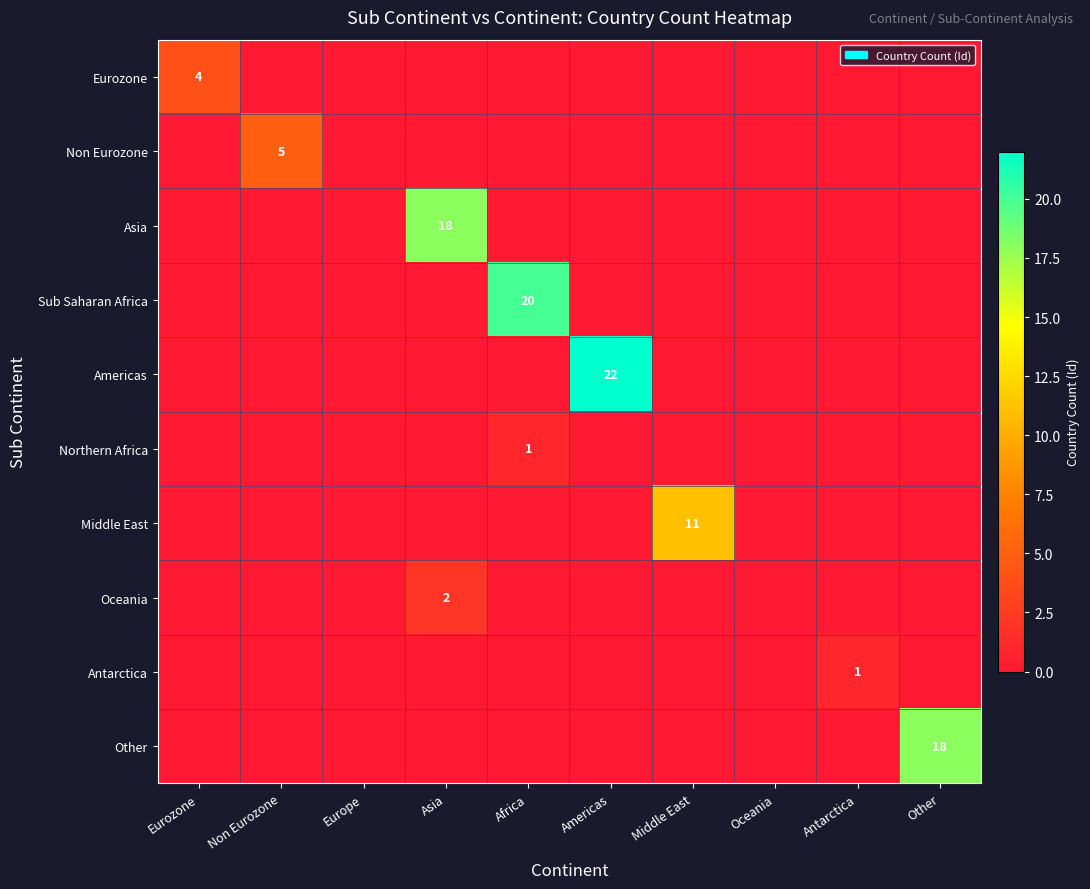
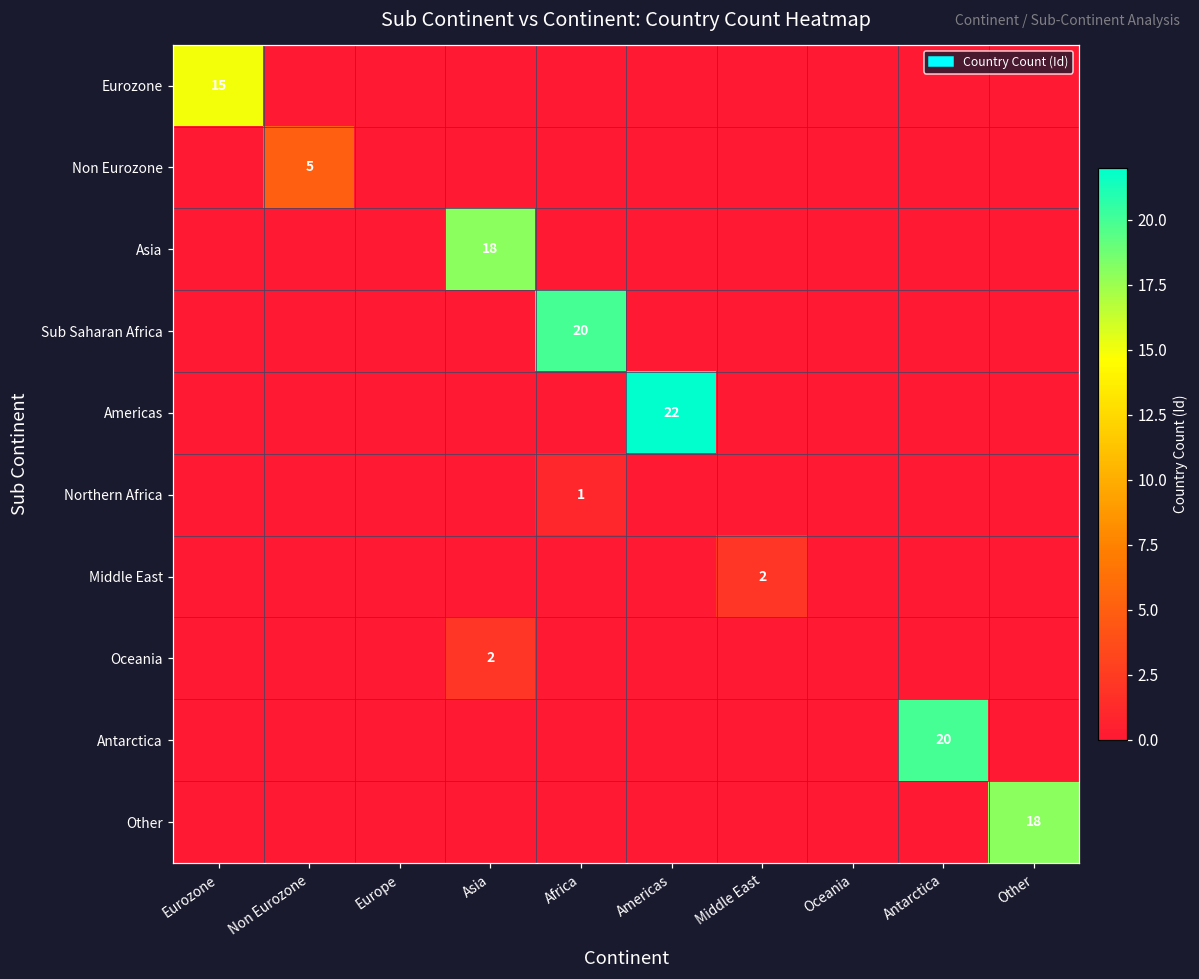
  {
    "Eurozone": {
-     "Eurozone": 4
+     "Eurozone": 15
    },
    "Non Eurozone": {
      "Non Eurozone": 5
    },
    "Asia": {
      "Asia": 18
    },
    "Sub Saharan Africa": {
      "Africa": 20
    },
    "Americas": {
      "Americas": 22
    },
    "Northern Africa": {
      "Africa": 1
    },
    "Middle East": {
-     "Middle East": 11
+     "Middle East": 2
    },
    "Oceania": {
      "Asia": 2
    },
    "Antarctica": {
-     "Antarctica": 1
+     "Antarctica": 20
    },
    "Other": {
      "Other": 18
    }
  }
